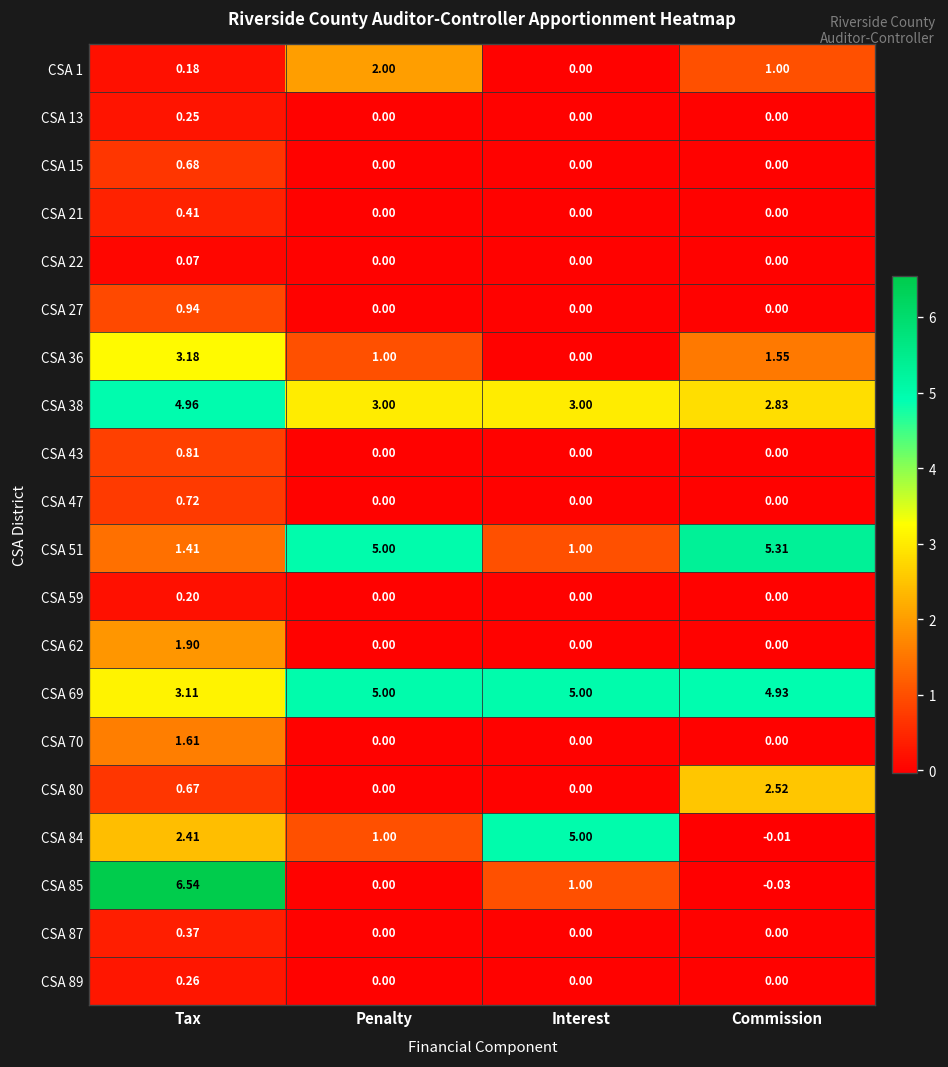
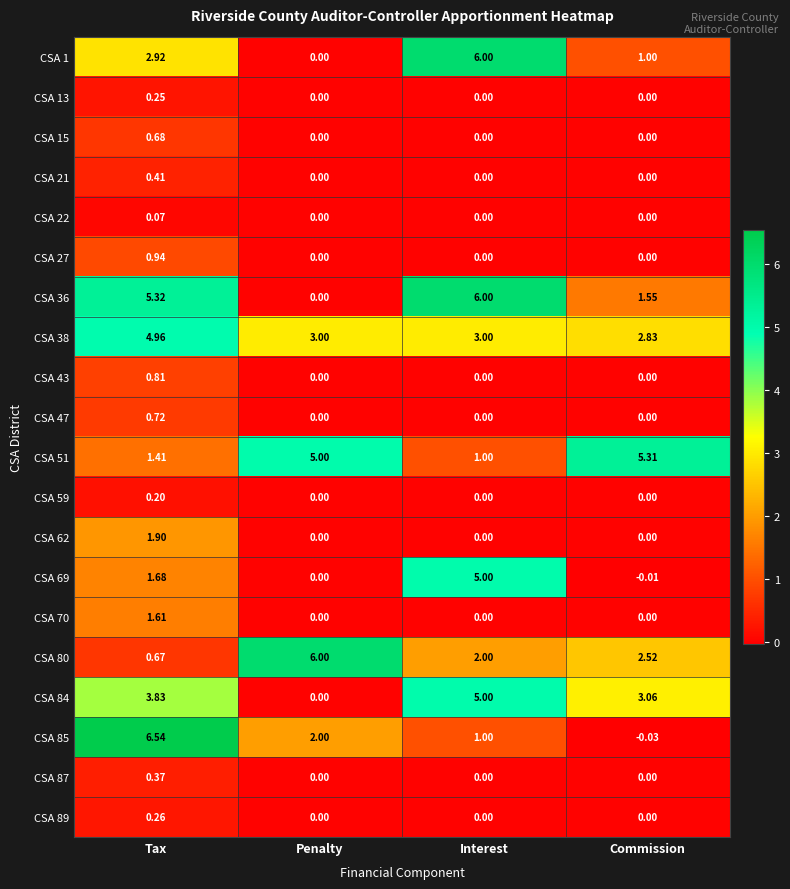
  {
    "CSA 1": {
-     "Tax": 0.18,
-     "Penalty": 2.00,
-     "Interest": 0.00,
+     "Tax": 2.92,
+     "Penalty": 0.00,
+     "Interest": 6.00,
      "Commission": 1.00
    },
    "CSA 13": {
      "Tax": 0.25,
      "Penalty": 0.00,
      "Interest": 0.00,
      "Commission": 0.00
    },
    "CSA 15": {
      "Tax": 0.68,
      "Penalty": 0.00,
      "Interest": 0.00,
      "Commission": 0.00
    },
    "CSA 21": {
      "Tax": 0.41,
      "Penalty": 0.00,
      "Interest": 0.00,
      "Commission": 0.00
    },
    "CSA 22": {
      "Tax": 0.07,
      "Penalty": 0.00,
      "Interest": 0.00,
      "Commission": 0.00
    },
    "CSA 27": {
      "Tax": 0.94,
      "Penalty": 0.00,
      "Interest": 0.00,
      "Commission": 0.00
    },
    "CSA 36": {
-     "Tax": 3.18,
-     "Penalty": 1.00,
-     "Interest": 0.00,
+     "Tax": 5.32,
+     "Penalty": 0.00,
+     "Interest": 6.00,
      "Commission": 1.55
    },
    "CSA 38": {
      "Tax": 4.96,
      "Penalty": 3.00,
      "Interest": 3.00,
      "Commission": 2.83
    },
    "CSA 43": {
      "Tax": 0.81,
      "Penalty": 0.00,
      "Interest": 0.00,
      "Commission": 0.00
    },
    "CSA 47": {
      "Tax": 0.72,
      "Penalty": 0.00,
      "Interest": 0.00,
      "Commission": 0.00
    },
    "CSA 51": {
      "Tax": 1.41,
      "Penalty": 5.00,
      "Interest": 1.00,
      "Commission": 5.31
    },
    "CSA 59": {
      "Tax": 0.20,
      "Penalty": 0.00,
      "Interest": 0.00,
      "Commission": 0.00
    },
    "CSA 62": {
      "Tax": 1.90,
      "Penalty": 0.00,
      "Interest": 0.00,
      "Commission": 0.00
    },
    "CSA 69": {
-     "Tax": 3.11,
-     "Penalty": 5.00,
+     "Tax": 1.68,
+     "Penalty": 0.00,
      "Interest": 5.00,
-     "Commission": 4.93
+     "Commission": -0.01
    },
    "CSA 70": {
      "Tax": 1.61,
      "Penalty": 0.00,
      "Interest": 0.00,
      "Commission": 0.00
    },
    "CSA 80": {
      "Tax": 0.67,
-     "Penalty": 0.00,
-     "Interest": 0.00,
+     "Penalty": 6.00,
+     "Interest": 2.00,
      "Commission": 2.52
    },
    "CSA 84": {
-     "Tax": 2.41,
-     "Penalty": 1.00,
+     "Tax": 3.83,
+     "Penalty": 0.00,
      "Interest": 5.00,
-     "Commission": -0.01
+     "Commission": 3.06
    },
    "CSA 85": {
      "Tax": 6.54,
-     "Penalty": 0.00,
+     "Penalty": 2.00,
      "Interest": 1.00,
      "Commission": -0.03
    },
    "CSA 87": {
      "Tax": 0.37,
      "Penalty": 0.00,
      "Interest": 0.00,
      "Commission": 0.00
    },
    "CSA 89": {
      "Tax": 0.26,
      "Penalty": 0.00,
      "Interest": 0.00,
      "Commission": 0.00
    }
  }
